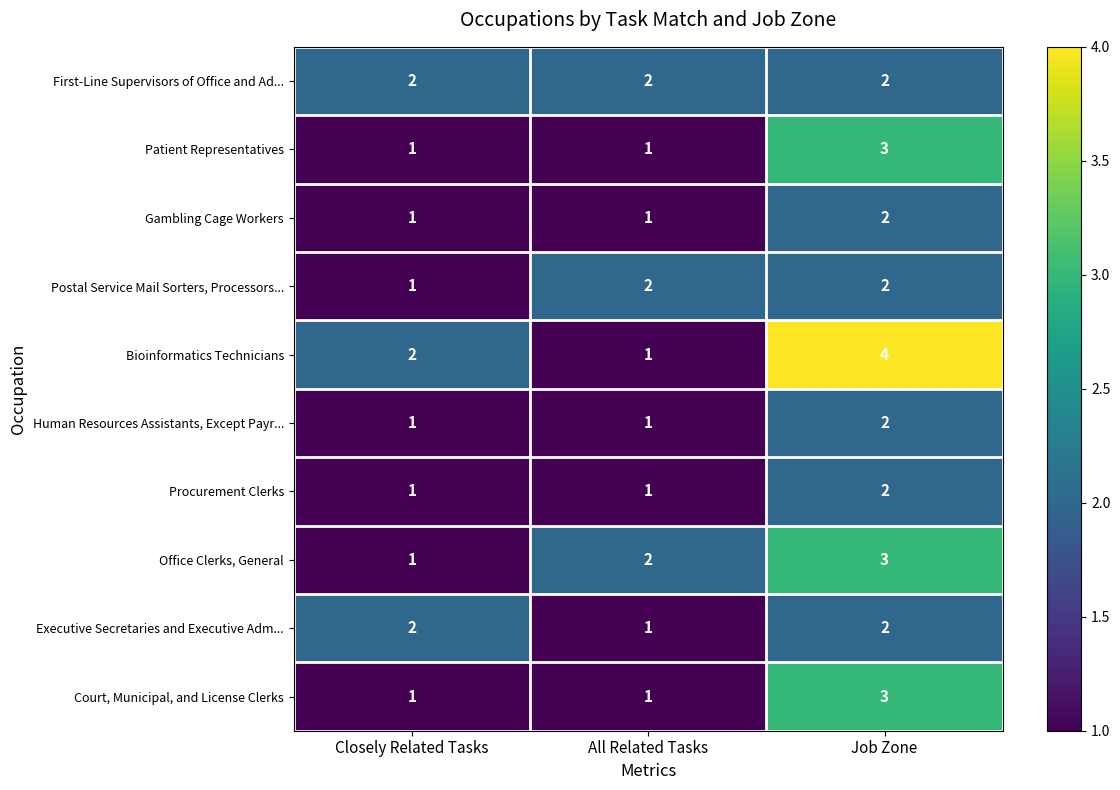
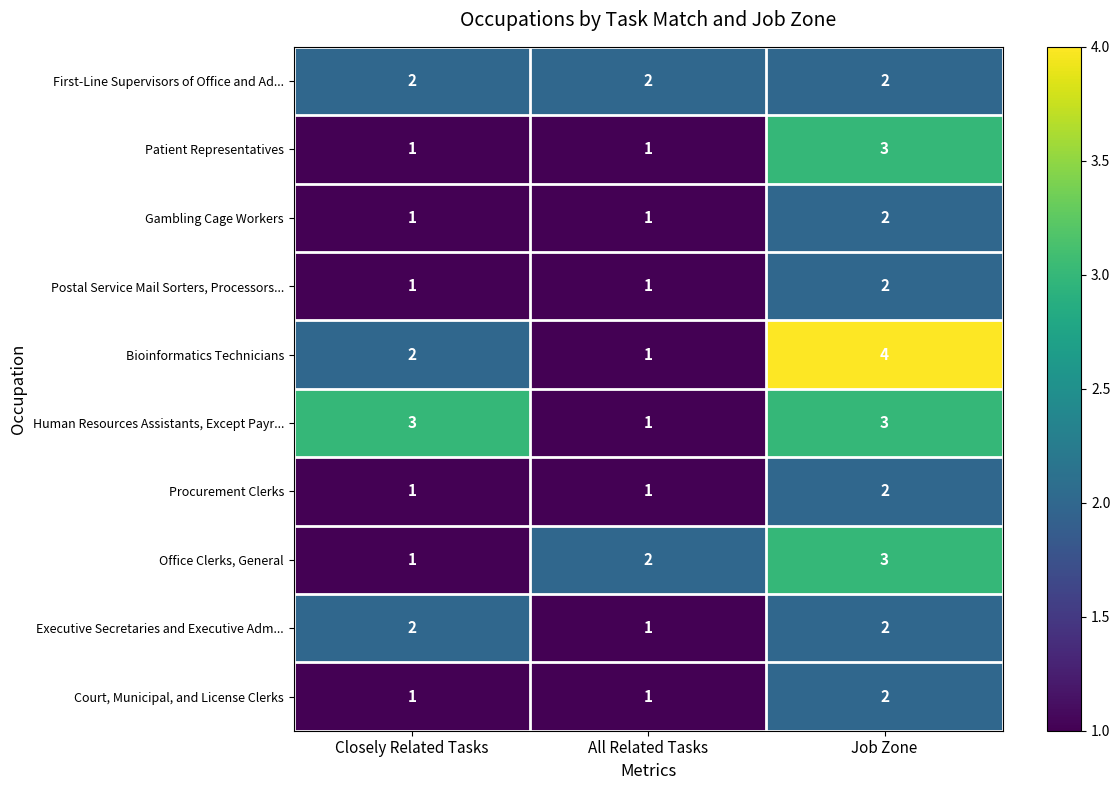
  {
    "First-Line Supervisors of Office and Ad...": {
      "Closely Related Tasks": 2,
      "All Related Tasks": 2,
      "Job Zone": 2
    },
    "Patient Representatives": {
      "Closely Related Tasks": 1,
      "All Related Tasks": 1,
      "Job Zone": 3
    },
    "Gambling Cage Workers": {
      "Closely Related Tasks": 1,
      "All Related Tasks": 1,
      "Job Zone": 2
    },
    "Postal Service Mail Sorters, Processors...": {
      "Closely Related Tasks": 1,
-     "All Related Tasks": 2,
+     "All Related Tasks": 1,
      "Job Zone": 2
    },
    "Bioinformatics Technicians": {
      "Closely Related Tasks": 2,
      "All Related Tasks": 1,
      "Job Zone": 4
    },
    "Human Resources Assistants, Except Payr...": {
-     "Closely Related Tasks": 1,
+     "Closely Related Tasks": 3,
      "All Related Tasks": 1,
-     "Job Zone": 2
+     "Job Zone": 3
    },
    "Procurement Clerks": {
      "Closely Related Tasks": 1,
      "All Related Tasks": 1,
      "Job Zone": 2
    },
    "Office Clerks, General": {
      "Closely Related Tasks": 1,
      "All Related Tasks": 2,
      "Job Zone": 3
    },
    "Executive Secretaries and Executive Adm...": {
      "Closely Related Tasks": 2,
      "All Related Tasks": 1,
      "Job Zone": 2
    },
    "Court, Municipal, and License Clerks": {
      "Closely Related Tasks": 1,
      "All Related Tasks": 1,
-     "Job Zone": 3
+     "Job Zone": 2
    }
  }
